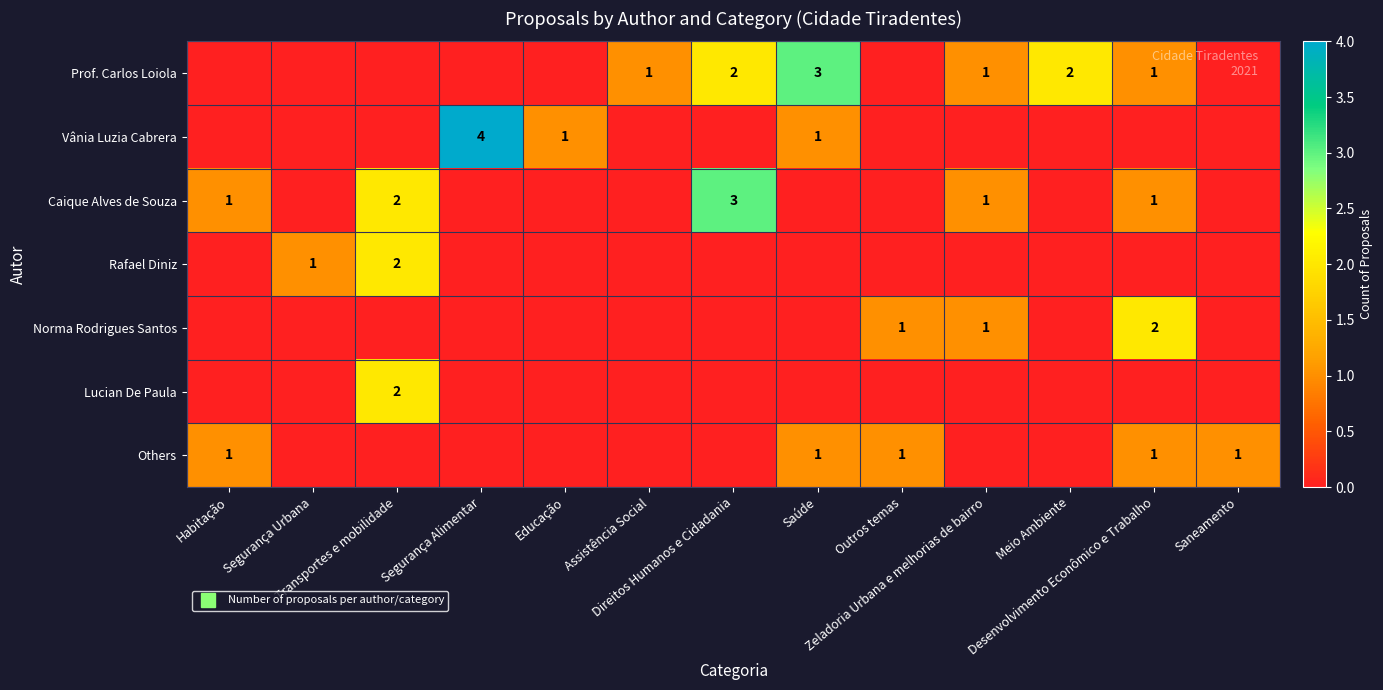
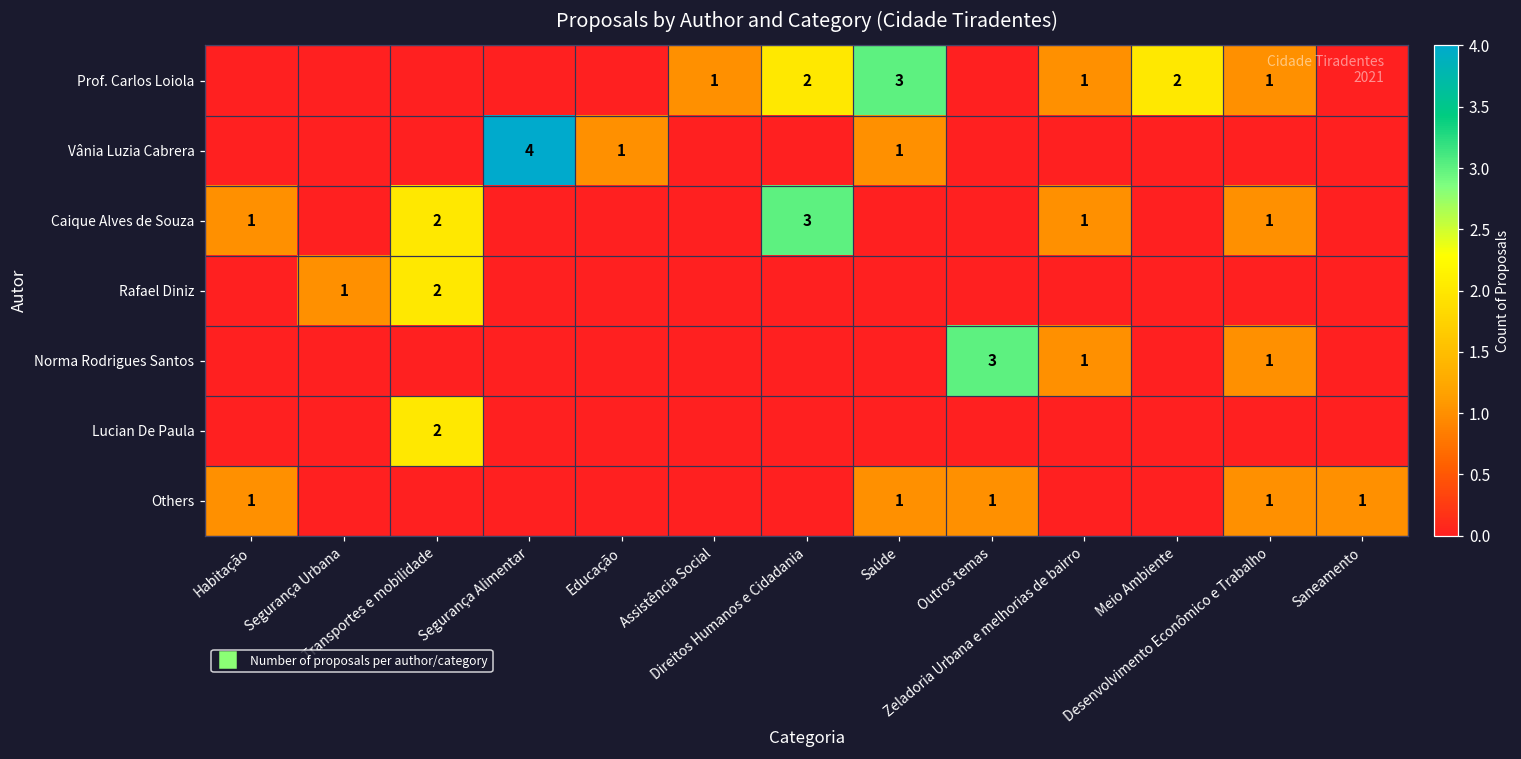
  {
    "Prof. Carlos Loiola": {
      "Assistência Social": 1,
      "Direitos Humanos e Cidadania": 2,
      "Saúde": 3,
      "Zeladoria Urbana e melhorias de bairro": 1,
      "Meio Ambiente": 2,
      "Saneamento": 2021
    },
    "Vânia Luzia Cabrera": {
      "Segurança Alimentar": 4,
      "Educação": 1,
      "Saúde": 1
    },
    "Caique Alves de Souza": {
      "Habitação": 1,
      "Transportes e mobilidade": 2,
      "Direitos Humanos e Cidadania": 3,
      "Zeladoria Urbana e melhorias de bairro": 1,
      "Desenvolvimento Econômico e Trabalho": 1
    },
    "Rafael Diniz": {
      "Segurança Urbana": 1,
      "Transportes e mobilidade": 2
    },
    "Norma Rodrigues Santos": {
-     "Outros temas": 1,
+     "Outros temas": 3,
      "Zeladoria Urbana e melhorias de bairro": 1,
-     "Desenvolvimento Econômico e Trabalho": 2
+     "Desenvolvimento Econômico e Trabalho": 1
    },
    "Lucian De Paula": {
      "Transportes e mobilidade": 2
    },
    "Others": {
      "Habitação": 1,
      "Saúde": 1,
      "Outros temas": 1,
      "Desenvolvimento Econômico e Trabalho": 1,
      "Saneamento": 1
    }
  }
